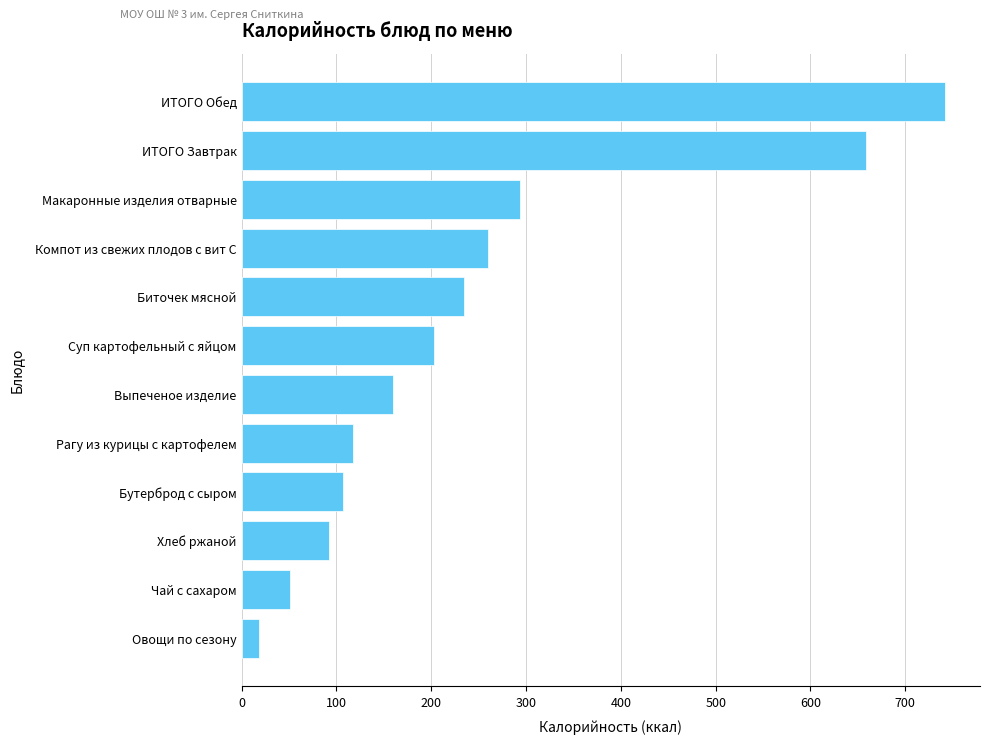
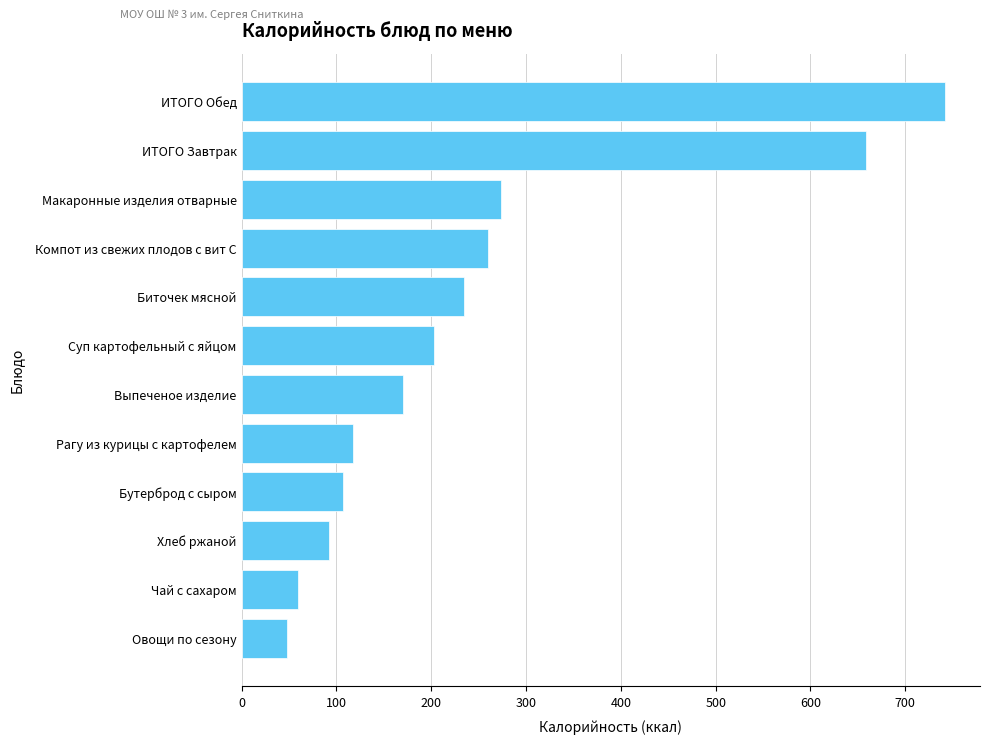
  {
    "ИТОГО Обед": 740,
    "ИТОГО Завтрак": 660,
-   "Макаронные изделия отварные": 290,
+   "Макаронные изделия отварные": 270,
    "Компот из свежих плодов с вит С": 260,
    "Биточек мясной": 230,
    "Суп картофельный с яйцом": 200,
-   "Выпеченое изделие": 160,
+   "Выпеченое изделие": 170,
    "Рагу из курицы с картофелем": 120,
    "Бутерброд с сыром": 110,
    "Хлеб ржаной": 90,
-   "Чай с сахаром": 50,
-   "Овощи по сезону": 20
+   "Чай с сахаром": 60,
+   "Овощи по сезону": 50
  }
